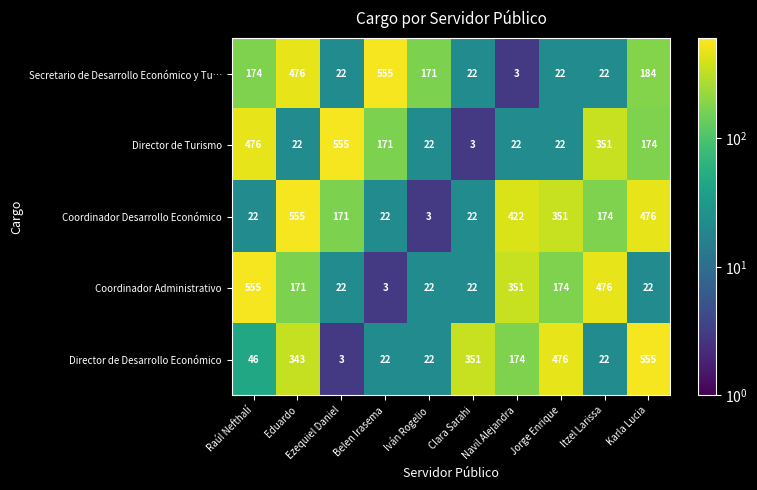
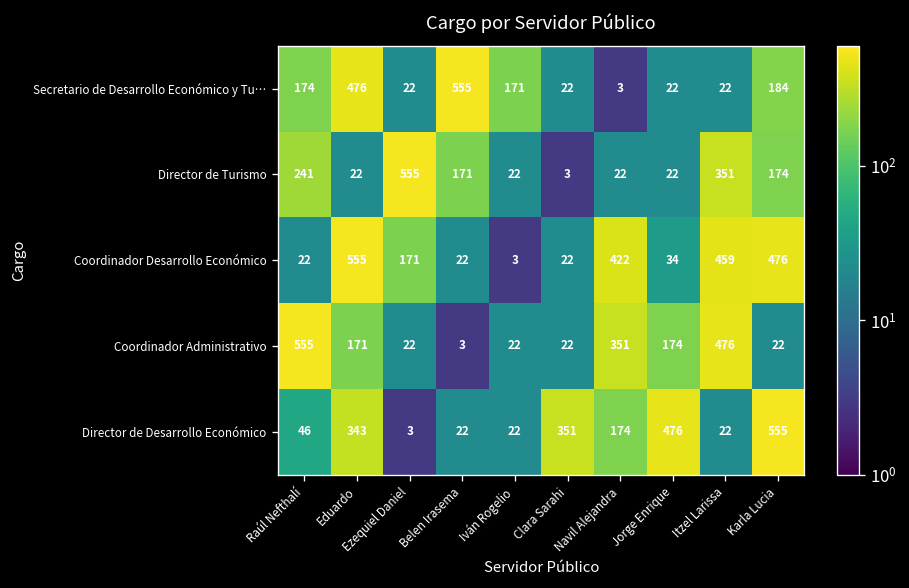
  {
    "Secretario de Desarrollo Económico y Tu…": {
      "Raúl Nefthalí": 174,
      "Eduardo": 476,
      "Ezequiel Daniel": 22,
      "Belen Irasema": 555,
      "Iván Rogelio": 171,
      "Clara Sarahi": 22,
      "Navil Alejandra": 3,
      "Jorge Enrique": 22,
      "Itzel Larissa": 22,
      "Karla Lucia": 184
    },
    "Director de Turismo": {
-     "Raúl Nefthalí": 476,
+     "Raúl Nefthalí": 241,
      "Eduardo": 22,
      "Ezequiel Daniel": 555,
      "Belen Irasema": 171,
      "Iván Rogelio": 22,
      "Clara Sarahi": 3,
      "Navil Alejandra": 22,
      "Jorge Enrique": 22,
      "Itzel Larissa": 351,
      "Karla Lucia": 174
    },
    "Coordinador Desarrollo Económico": {
      "Raúl Nefthalí": 22,
      "Eduardo": 555,
      "Ezequiel Daniel": 171,
      "Belen Irasema": 22,
      "Iván Rogelio": 3,
      "Clara Sarahi": 22,
      "Navil Alejandra": 422,
-     "Jorge Enrique": 351,
-     "Itzel Larissa": 174,
+     "Jorge Enrique": 34,
+     "Itzel Larissa": 459,
      "Karla Lucia": 476
    },
    "Coordinador Administrativo": {
      "Raúl Nefthalí": 555,
      "Eduardo": 171,
      "Ezequiel Daniel": 22,
      "Belen Irasema": 3,
      "Iván Rogelio": 22,
      "Clara Sarahi": 22,
      "Navil Alejandra": 351,
      "Jorge Enrique": 174,
      "Itzel Larissa": 476,
      "Karla Lucia": 22
    },
    "Director de Desarrollo Económico": {
      "Raúl Nefthalí": 46,
      "Eduardo": 343,
      "Ezequiel Daniel": 3,
      "Belen Irasema": 22,
      "Iván Rogelio": 22,
      "Clara Sarahi": 351,
      "Navil Alejandra": 174,
      "Jorge Enrique": 476,
      "Itzel Larissa": 22,
      "Karla Lucia": 555
    }
  }
